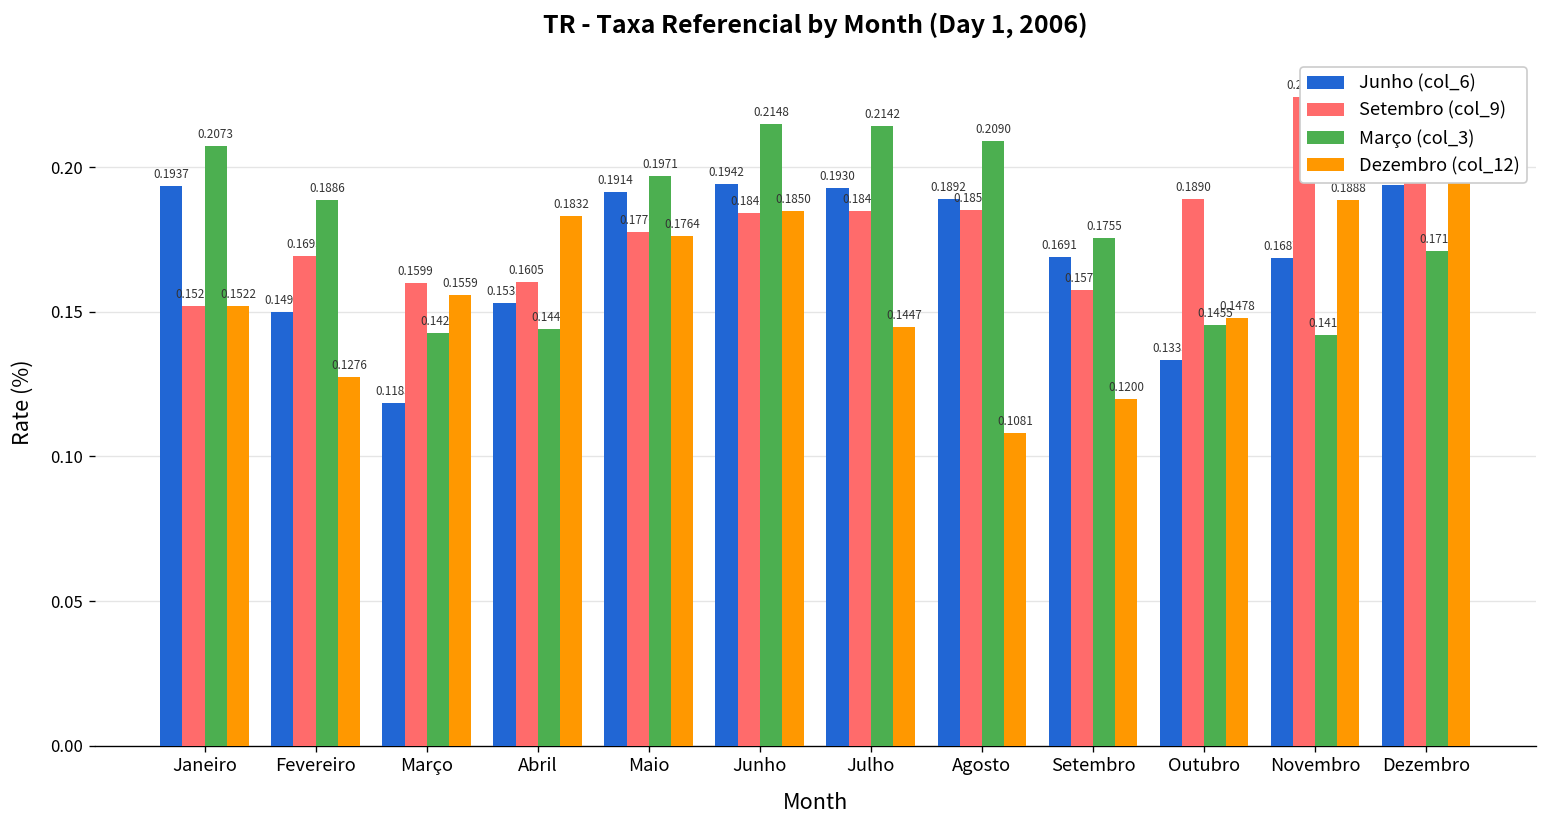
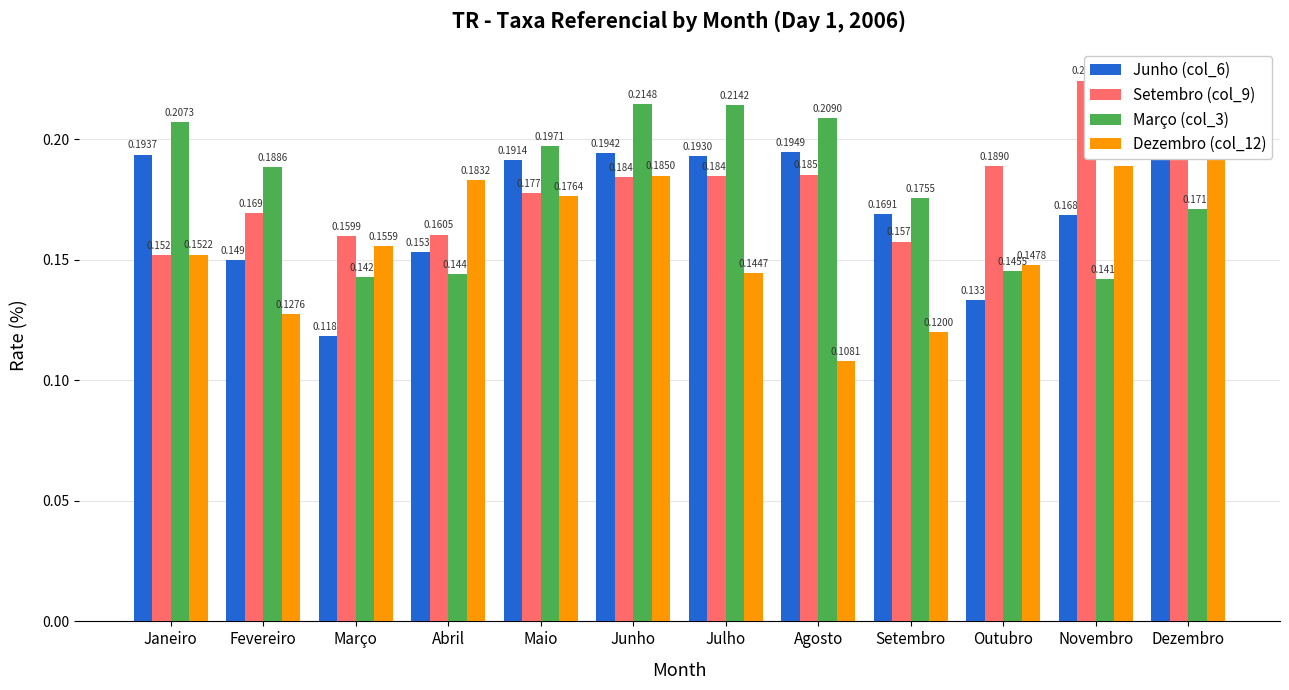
  {
    "Junho (col_6)": {
      "Janeiro": 0.1937,
      "Fevereiro": 0.1499,
      "Março": 0.1185,
      "Abril": 0.1532,
      "Maio": 0.1914,
      "Junho": 0.1942,
      "Julho": 0.1930,
-     "Agosto": 0.1892,
+     "Agosto": 0.1949,
      "Setembro": 0.1691,
      "Outubro": 0.1333,
      "Novembro": 0.1687
    },
    "Setembro (col_9)": {
      "Janeiro": 0.1521,
      "Fevereiro": 0.1693,
      "Março": 0.1599,
      "Abril": 0.1605,
      "Maio": 0.1776,
      "Junho": 0.1842,
      "Julho": 0.1848,
      "Agosto": 0.1854,
      "Setembro": 0.1576,
      "Outubro": 0.1890
    },
    "Março (col_3)": {
      "Janeiro": 0.2073,
      "Fevereiro": 0.1886,
      "Março": 0.1428,
      "Abril": 0.1440,
      "Maio": 0.1971,
      "Junho": 0.2148,
      "Julho": 0.2142,
      "Agosto": 0.2090,
      "Setembro": 0.1755,
      "Novembro": 0.1419,
      "Dezembro": 0.1712
    },
    "Dezembro (col_12)": {
      "Janeiro": 0.1522,
      "Fevereiro": 0.1276,
      "Março": 0.1559,
      "Abril": 0.1832,
      "Maio": 0.1764,
      "Junho": 0.1850,
      "Julho": 0.1447,
      "Agosto": 0.1081,
      "Setembro": 0.1200
    }
  }
